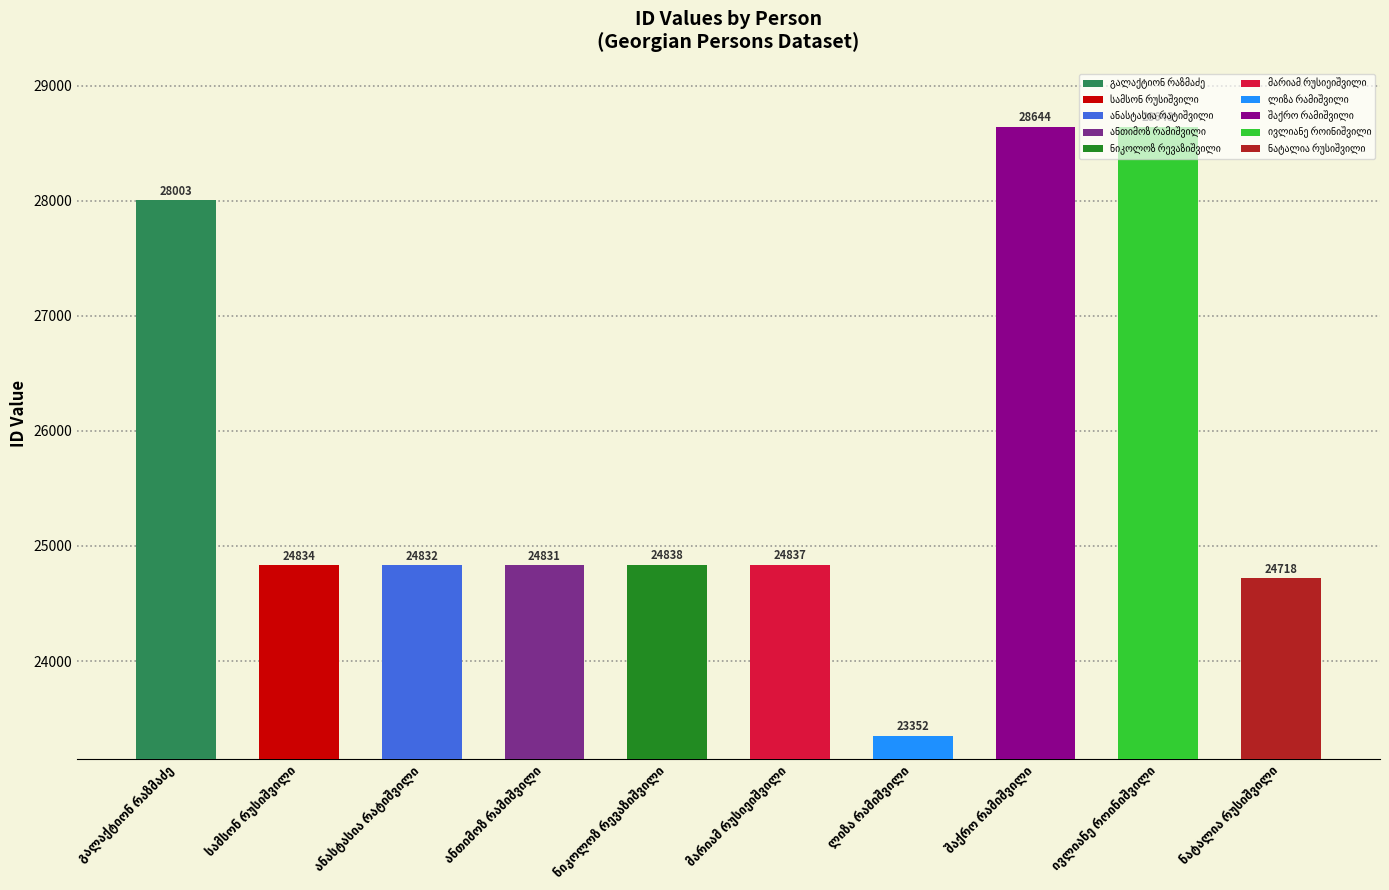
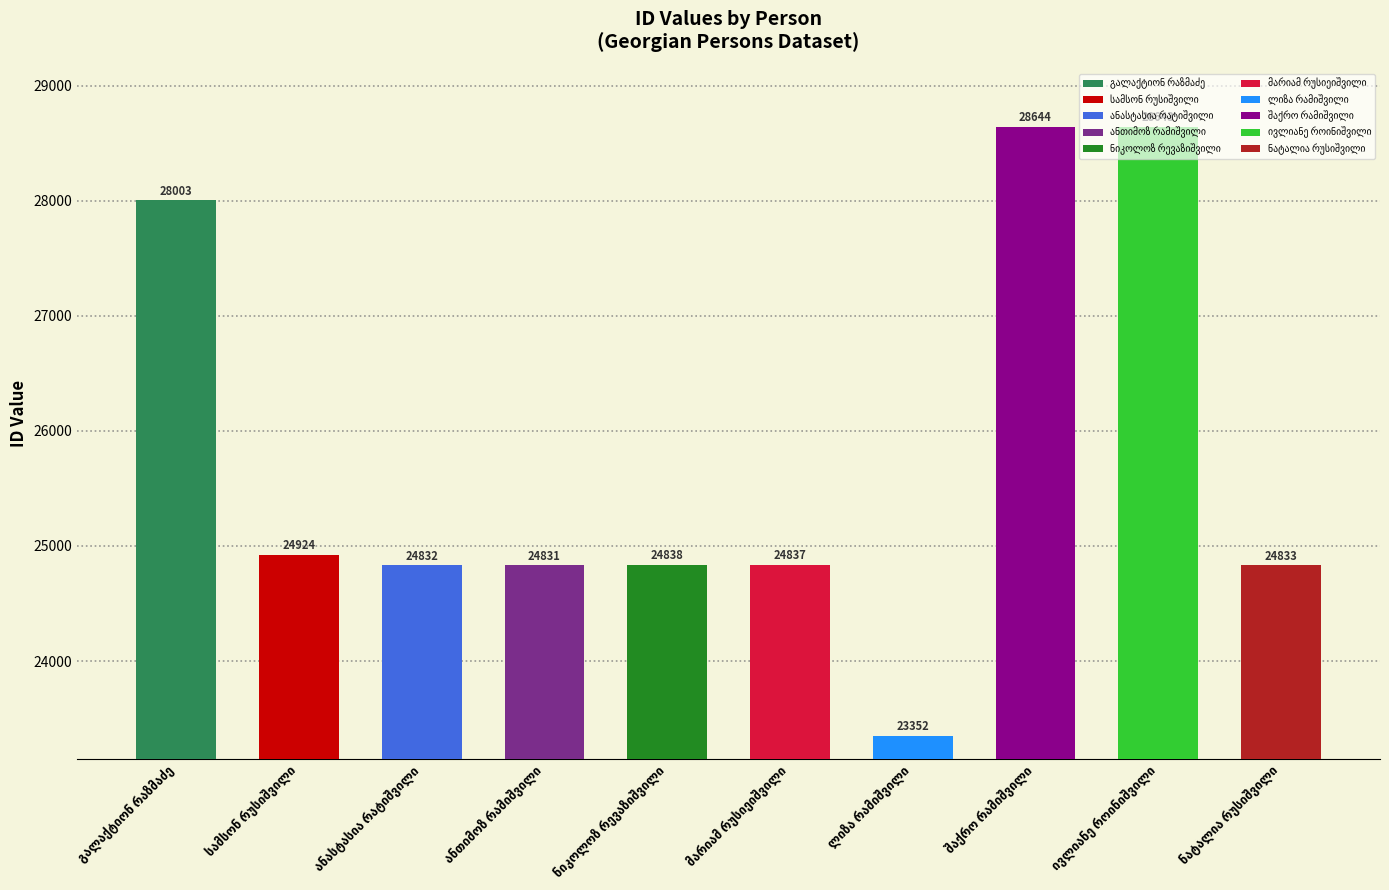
  {
    "გალაქტიონ რაზმაძე": 28003,
-   "სამსონ რუსიშვილი": 24834,
+   "სამსონ რუსიშვილი": 24924,
    "ანასტასია რატიშვილი": 24832,
    "ანთიმოზ რამიშვილი": 24831,
    "ნიკოლოზ რევაზიშვილი": 24838,
    "მარიამ რუსიეიშვილი": 24837,
    "ლიზა რამიშვილი": 23352,
    "შაქრო რამიშვილი": 28644,
-   "ნატალია რუსიშვილი": 24718
+   "ნატალია რუსიშვილი": 24833
  }
